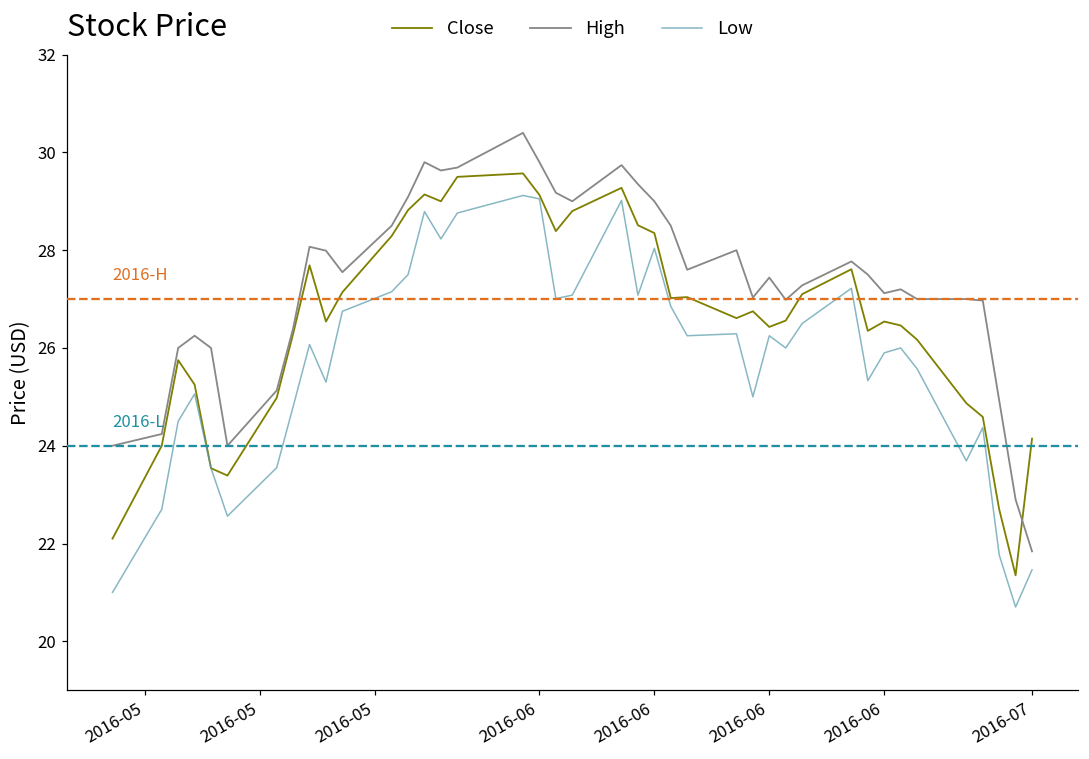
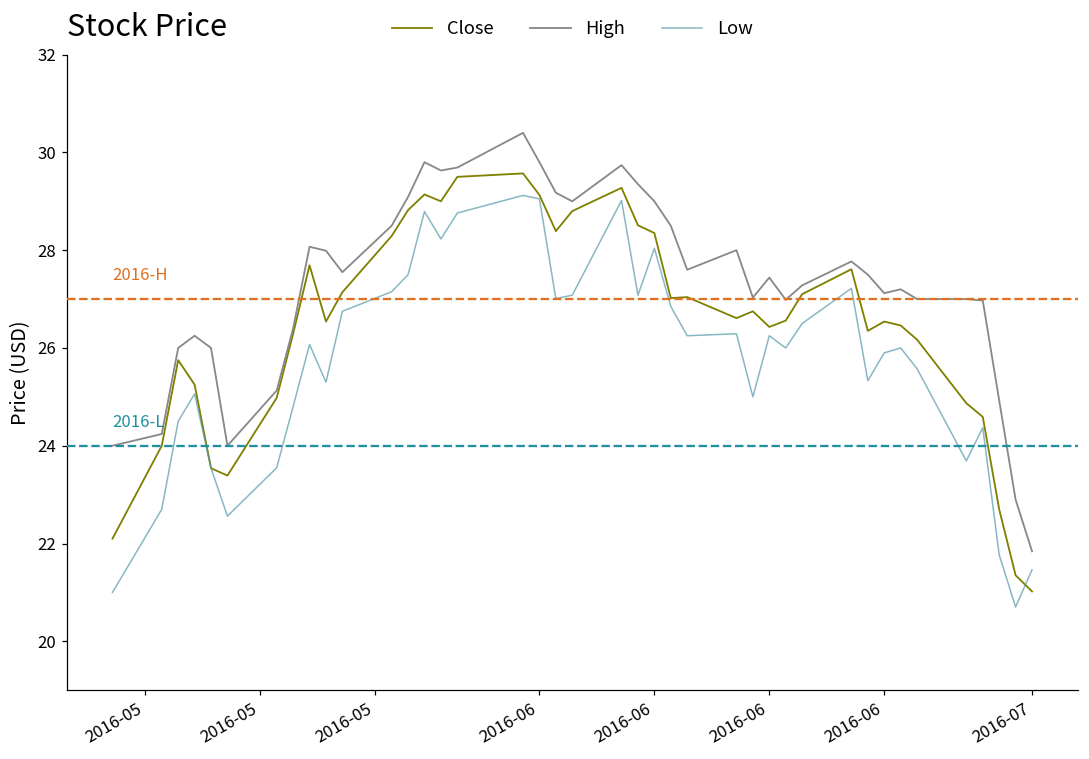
  {
    "Close": {
-     "2016-07": 24.1
+     "2016-07": 21.0
    },
    "High": {
      "2016-07": 21.8
    },
    "Low": {
      "2016-07": 21.5
    }
  }
